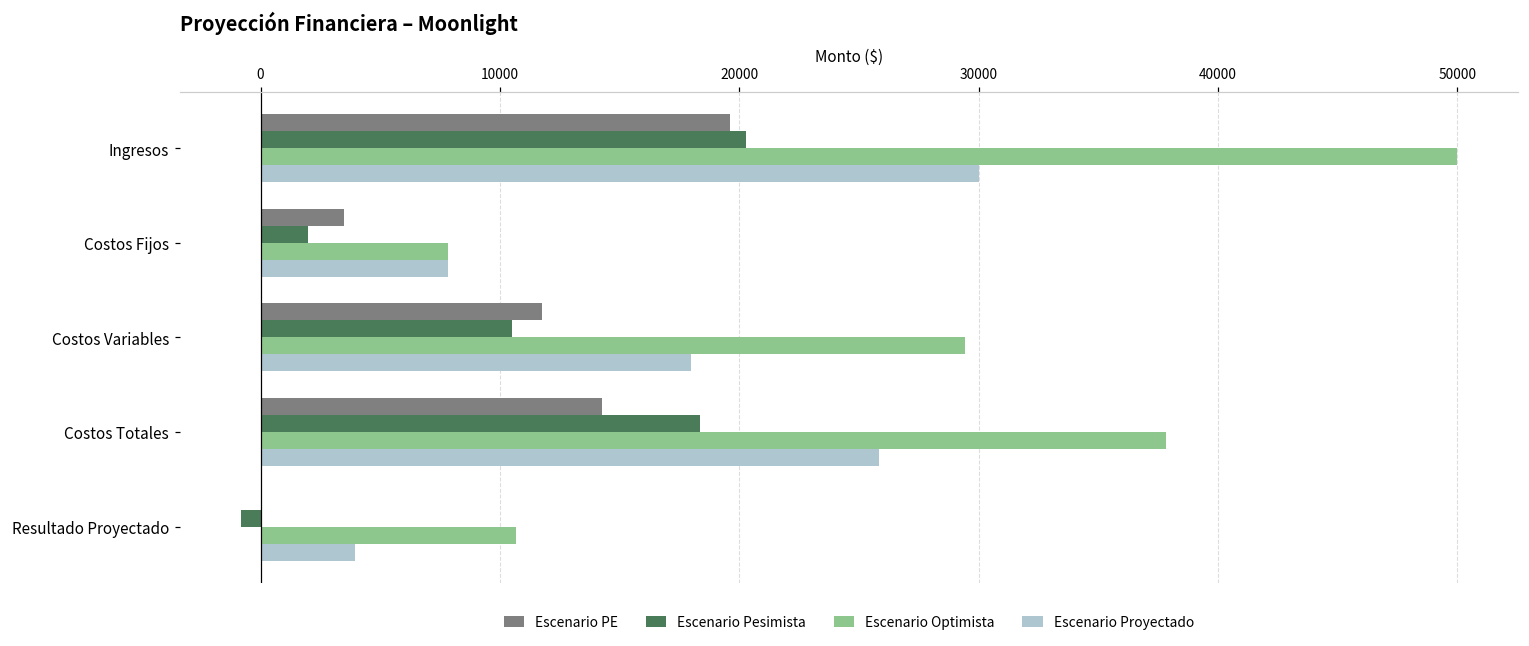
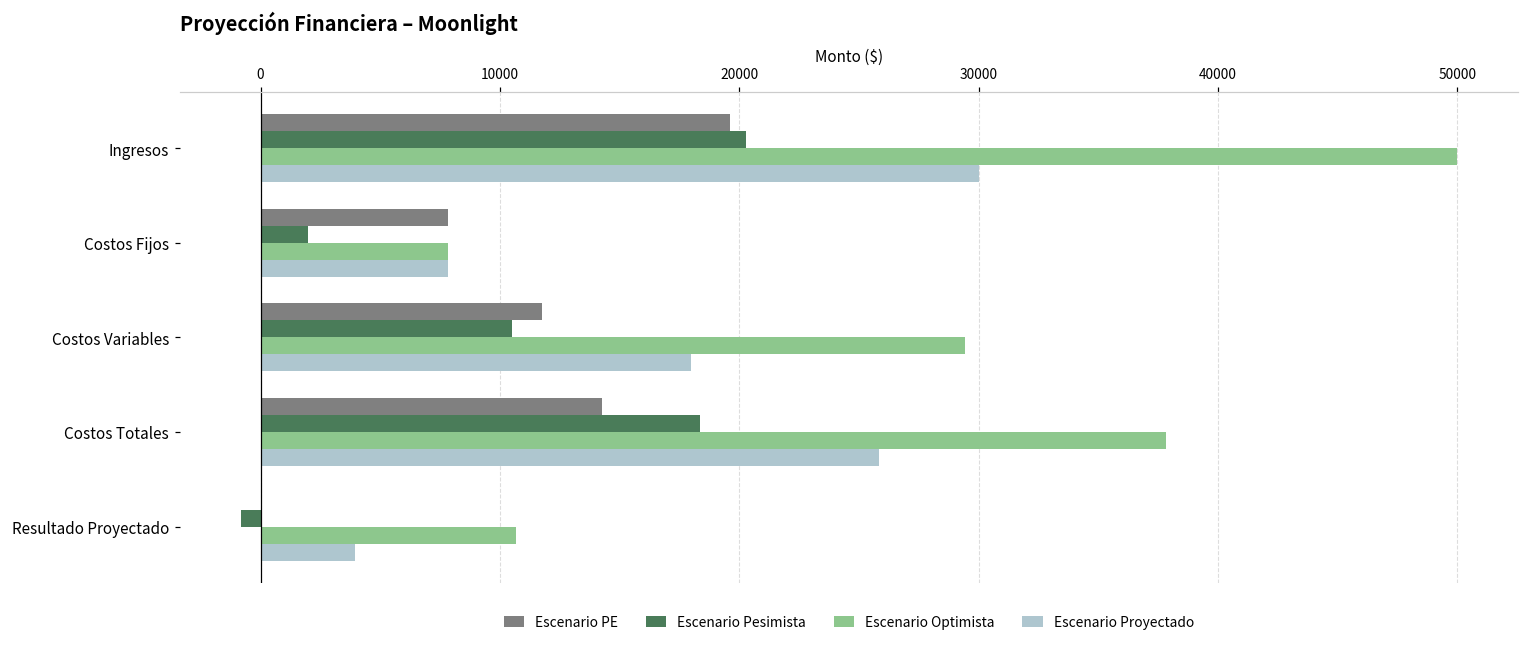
  {
    "Escenario PE": {
      "Ingresos": 19600,
-     "Costos Fijos": 3500,
+     "Costos Fijos": 7800,
      "Costos Variables": 11800,
      "Costos Totales": 14200,
      "Resultado Proyectado": 0
    },
    "Escenario Pesimista": {
      "Ingresos": 20300,
      "Costos Fijos": 2000,
      "Costos Variables": 10500,
      "Costos Totales": 18300,
      "Resultado Proyectado": -800
    },
    "Escenario Optimista": {
      "Ingresos": 50000,
      "Costos Fijos": 7800,
      "Costos Variables": 29400,
      "Costos Totales": 37800,
      "Resultado Proyectado": 10700
    },
    "Escenario Proyectado": {
      "Ingresos": 30000,
      "Costos Fijos": 7800,
      "Costos Variables": 18000,
      "Costos Totales": 25800,
      "Resultado Proyectado": 4000
    }
  }
